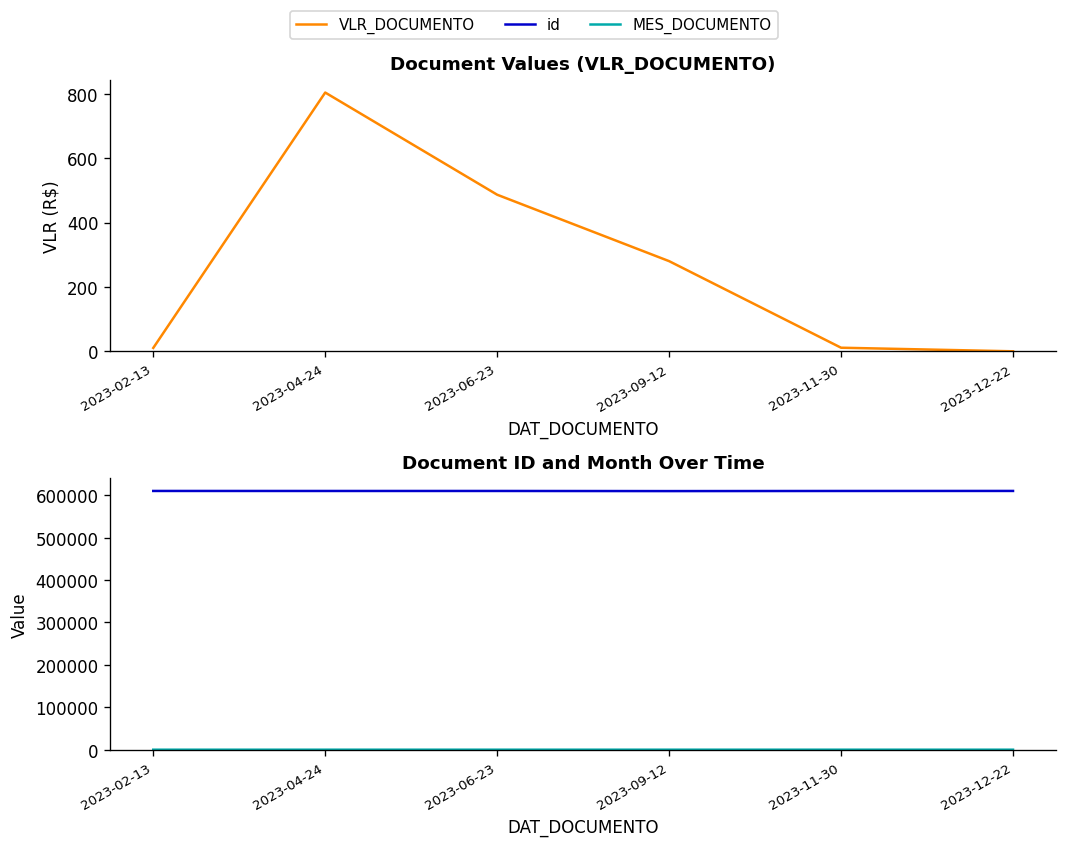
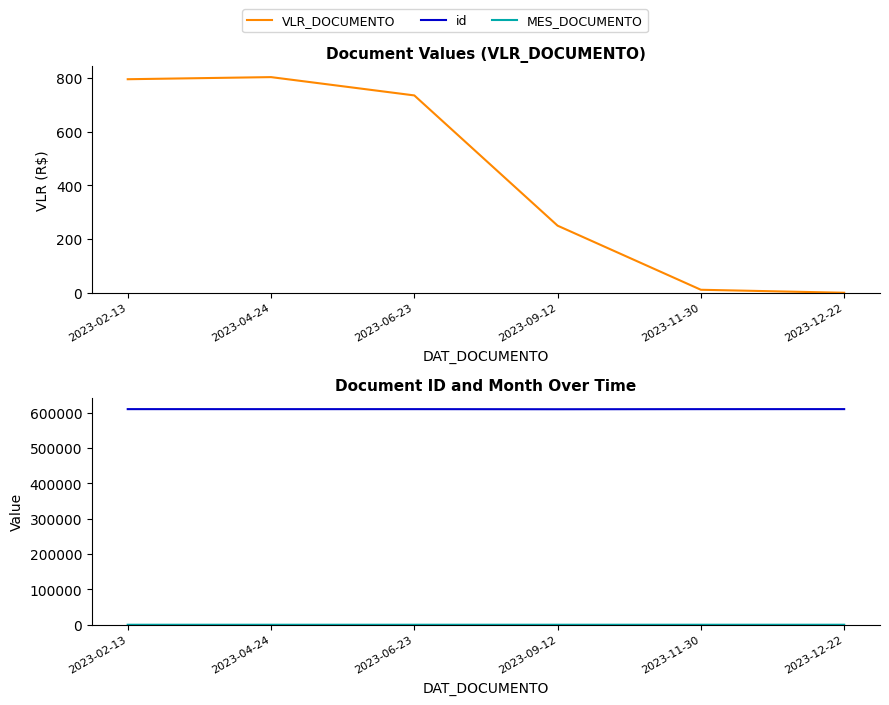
  {
    "Document Values (VLR_DOCUMENTO)": {
-     "2023-02-13": 10,
+     "2023-02-13": 800,
      "2023-04-24": 800,
-     "2023-06-23": 490,
-     "2023-09-12": 280,
+     "2023-06-23": 740,
+     "2023-09-12": 250,
      "2023-11-30": 10,
      "2023-12-22": 0
    },
    "Document ID and Month Over Time": {
      "id": {
        "2023-02-13": 610000,
        "2023-04-24": 610000,
        "2023-06-23": 610000,
        "2023-09-12": 610000,
        "2023-11-30": 610000,
        "2023-12-22": 610000
      },
      "MES_DOCUMENTO": {
        "2023-02-13": 0,
        "2023-04-24": 0,
        "2023-06-23": 0,
        "2023-09-12": 0,
        "2023-11-30": 0,
        "2023-12-22": 0
      }
    }
  }
